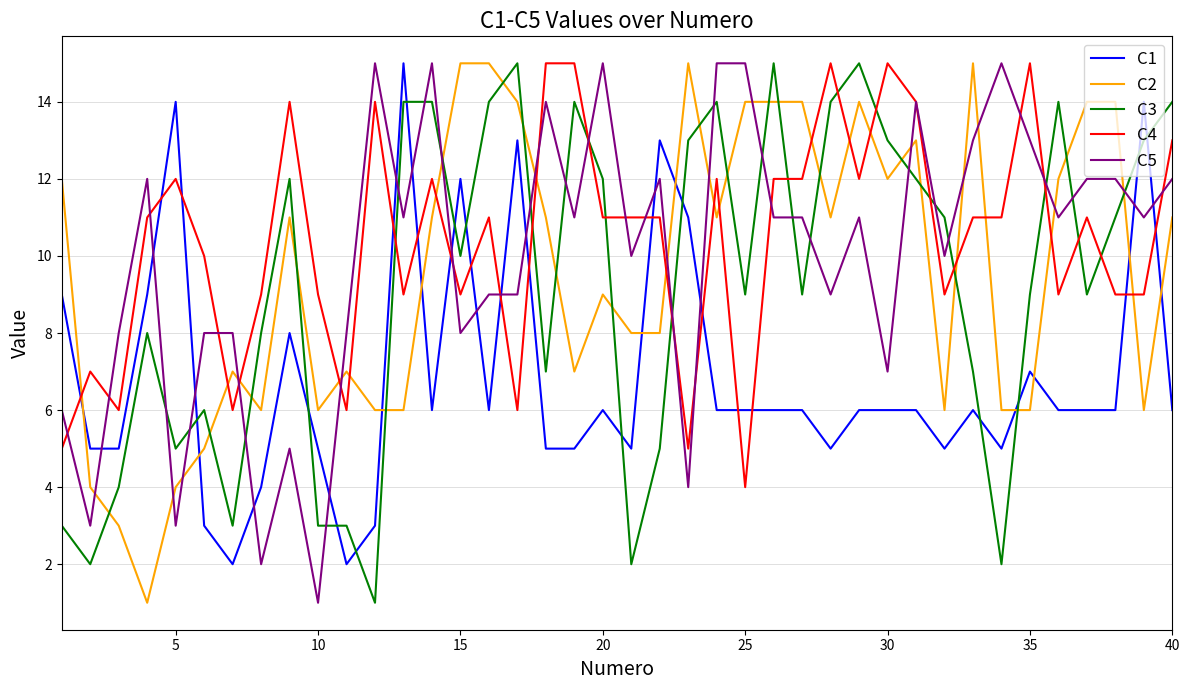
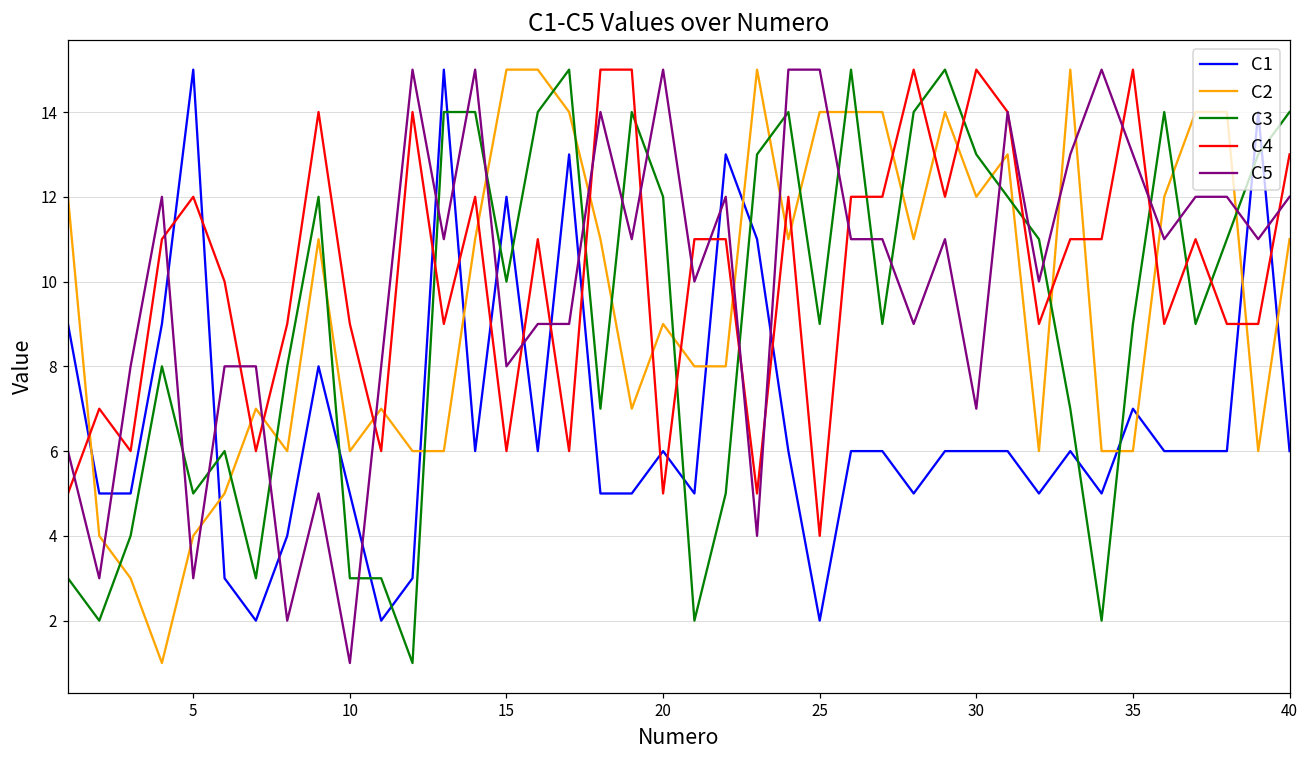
  {
    "C1": {
-     "5": 14,
+     "5": 15,
      "10": 5,
      "15": 12,
      "20": 6,
-     "25": 6,
+     "25": 2,
      "30": 6,
      "35": 7,
      "40": 6
    },
    "C2": {
      "5": 4,
      "10": 6,
      "15": 15,
      "20": 9,
      "25": 14,
      "30": 12,
      "35": 6,
      "40": 11
    },
    "C3": {
      "5": 5,
      "10": 3,
      "15": 10,
      "20": 12,
      "25": 9,
      "30": 13,
      "35": 9,
      "40": 14
    },
    "C4": {
      "5": 12,
      "10": 9,
-     "15": 9,
-     "20": 11,
+     "15": 6,
+     "20": 5,
      "25": 4,
      "30": 15,
      "35": 15,
      "40": 13
    },
    "C5": {
      "5": 3,
      "10": 1,
      "15": 8,
      "20": 15,
      "25": 15,
      "30": 7,
      "35": 13,
      "40": 12
    }
  }
